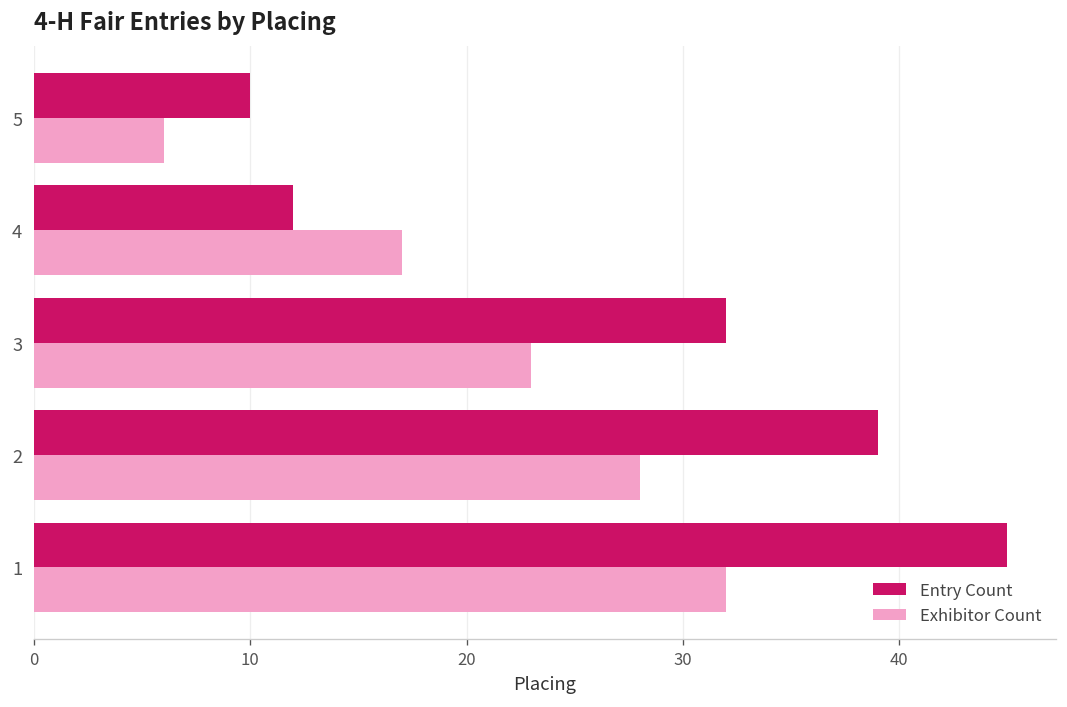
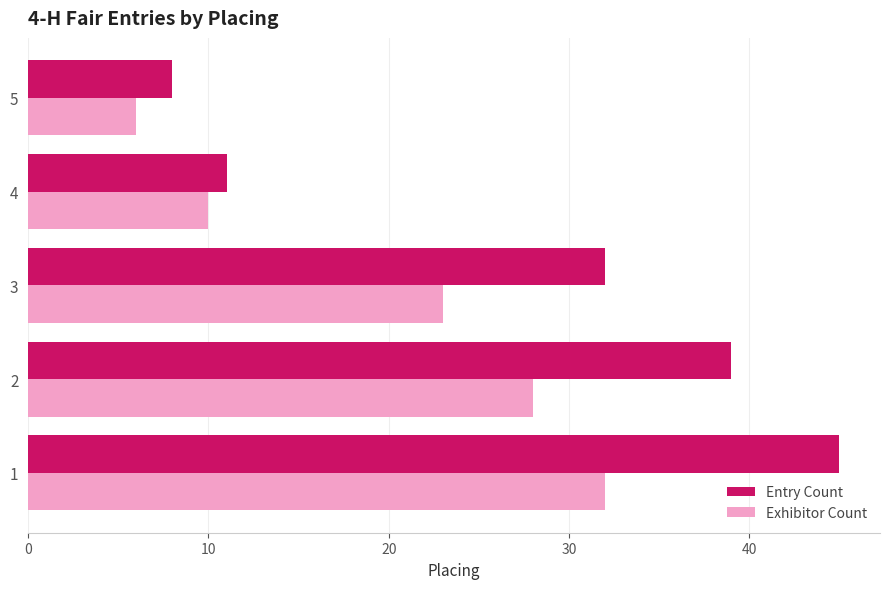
  {
    "Entry Count": {
-     "5": 10,
-     "4": 12,
+     "5": 8,
+     "4": 11,
      "3": 32,
      "2": 39,
      "1": 45
    },
    "Exhibitor Count": {
      "5": 6,
-     "4": 17,
+     "4": 10,
      "3": 23,
      "2": 28,
      "1": 32
    }
  }
